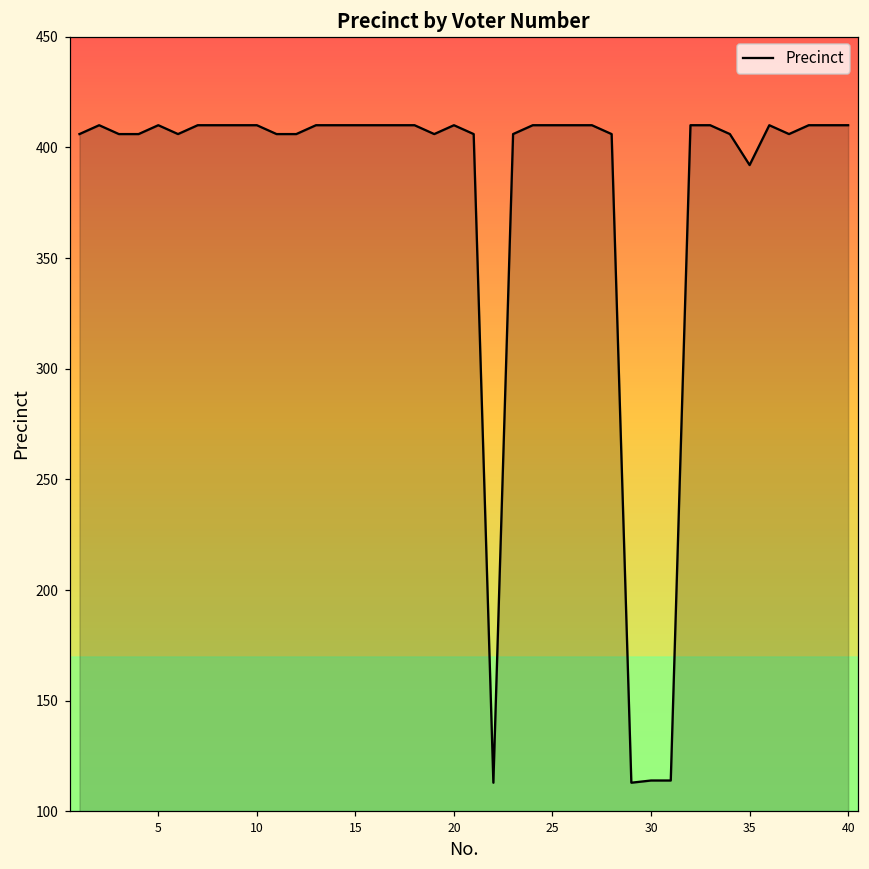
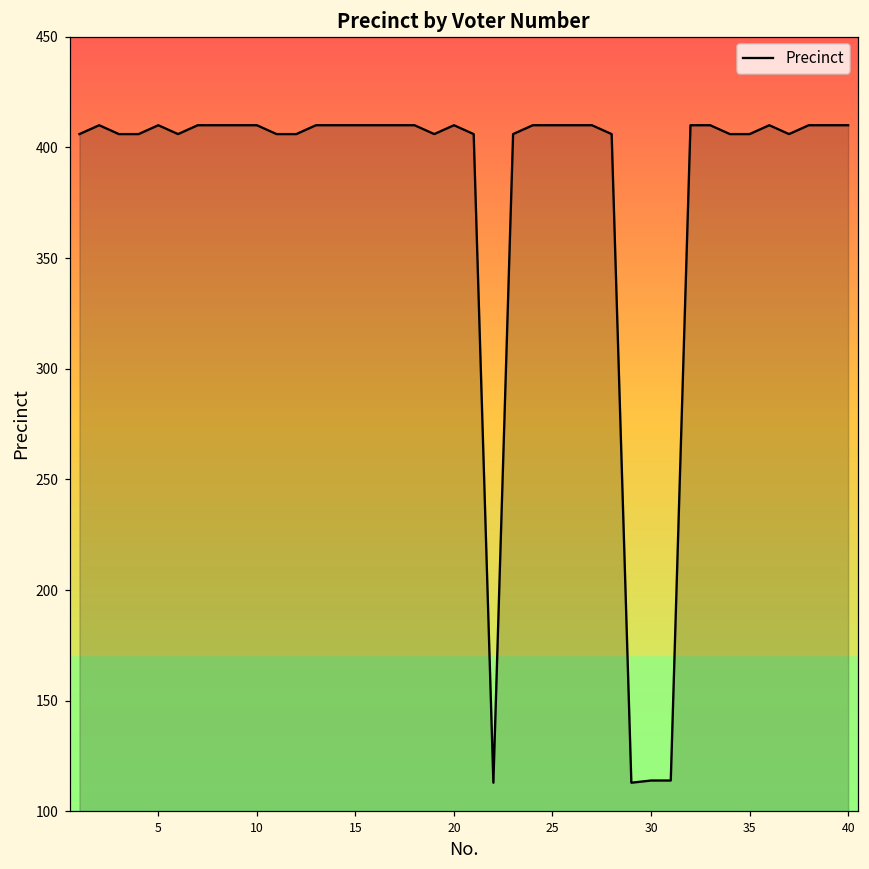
  {
    "5": 410,
    "10": 410,
    "15": 410,
    "20": 410,
    "25": 410,
-   "35": 392,
+   "35": 406,
    "40": 410
  }
